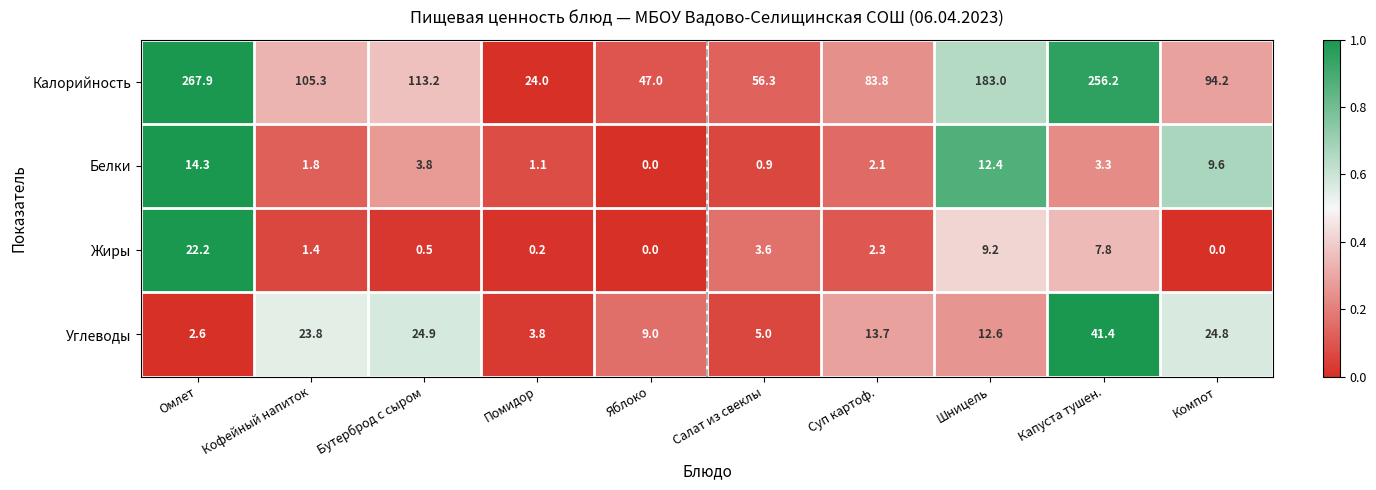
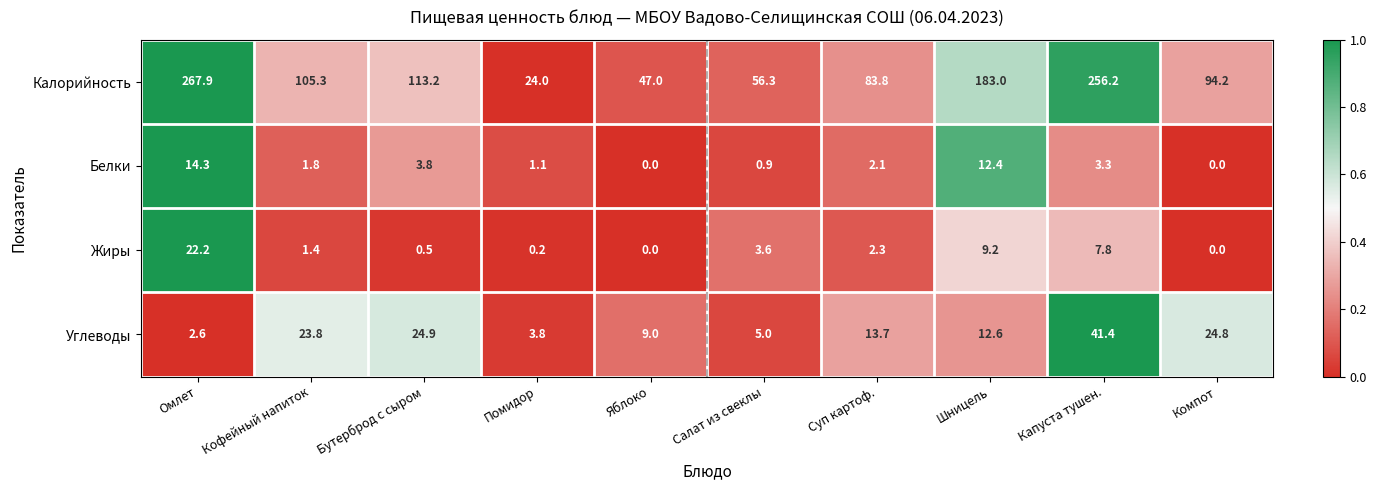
  {
    "Калорийность": {
      "Омлет": 267.9,
      "Кофейный напиток": 105.3,
      "Бутерброд с сыром": 113.2,
      "Помидор": 24.0,
      "Яблоко": 47.0,
      "Салат из свеклы": 56.3,
      "Суп картоф.": 83.8,
      "Шницель": 183.0,
      "Капуста тушен.": 256.2,
      "Компот": 94.2
    },
    "Белки": {
      "Омлет": 14.3,
      "Кофейный напиток": 1.8,
      "Бутерброд с сыром": 3.8,
      "Помидор": 1.1,
      "Яблоко": 0.0,
      "Салат из свеклы": 0.9,
      "Суп картоф.": 2.1,
      "Шницель": 12.4,
      "Капуста тушен.": 3.3,
-     "Компот": 9.6
+     "Компот": 0.0
    },
    "Жиры": {
      "Омлет": 22.2,
      "Кофейный напиток": 1.4,
      "Бутерброд с сыром": 0.5,
      "Помидор": 0.2,
      "Яблоко": 0.0,
      "Салат из свеклы": 3.6,
      "Суп картоф.": 2.3,
      "Шницель": 9.2,
      "Капуста тушен.": 7.8,
      "Компот": 0.0
    },
    "Углеводы": {
      "Омлет": 2.6,
      "Кофейный напиток": 23.8,
      "Бутерброд с сыром": 24.9,
      "Помидор": 3.8,
      "Яблоко": 9.0,
      "Салат из свеклы": 5.0,
      "Суп картоф.": 13.7,
      "Шницель": 12.6,
      "Капуста тушен.": 41.4,
      "Компот": 24.8
    }
  }
